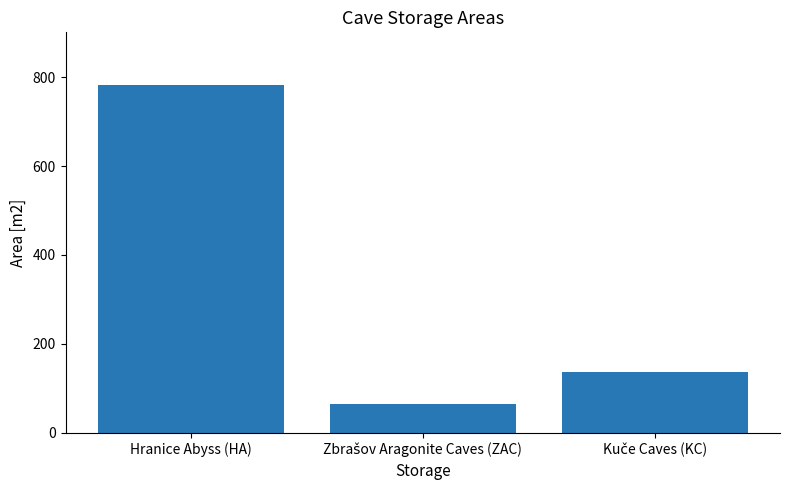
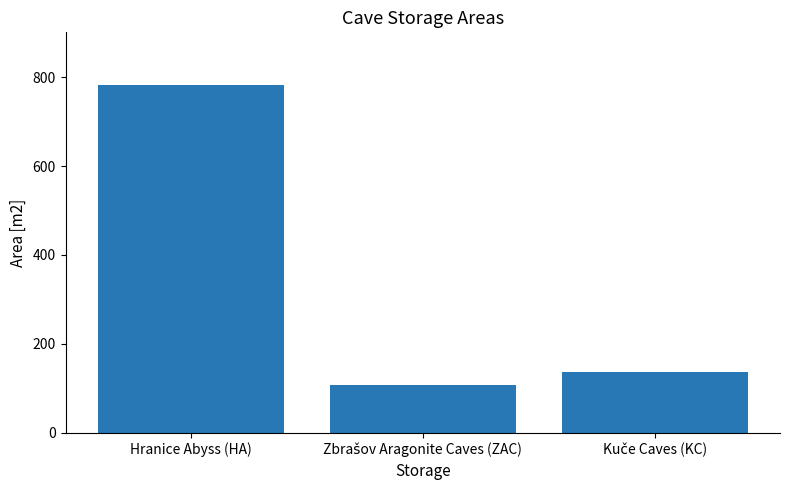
  {
    "Hranice Abyss (HA)": 780,
-   "Zbrašov Aragonite Caves (ZAC)": 70,
+   "Zbrašov Aragonite Caves (ZAC)": 110,
    "Kuče Caves (KC)": 140
  }
